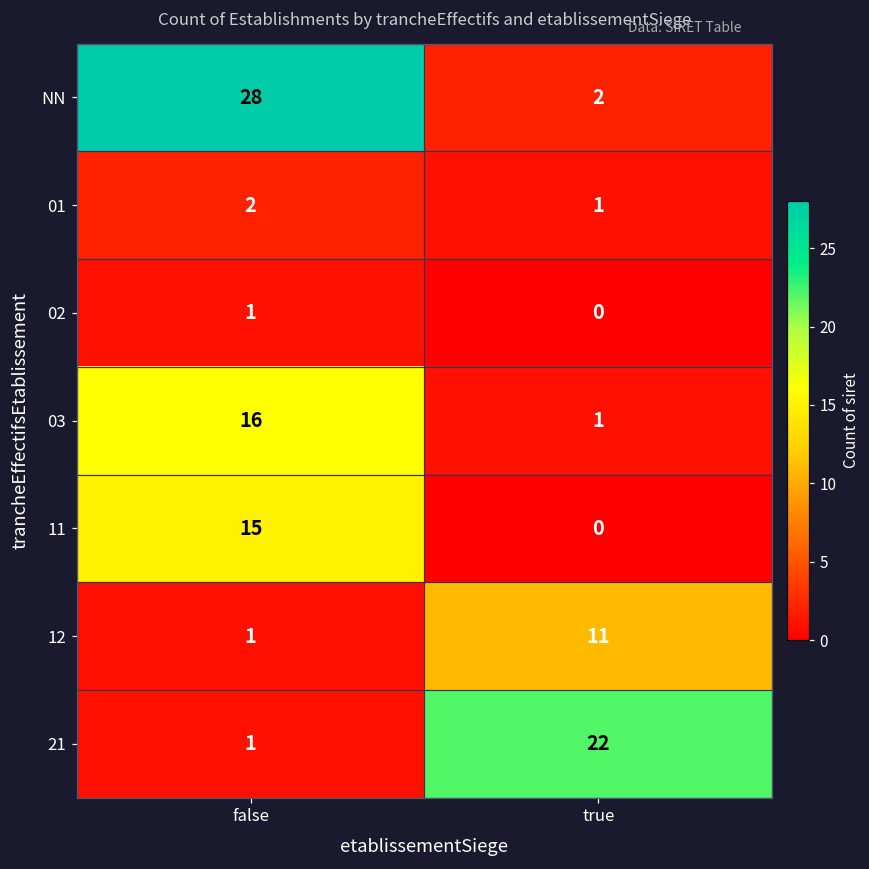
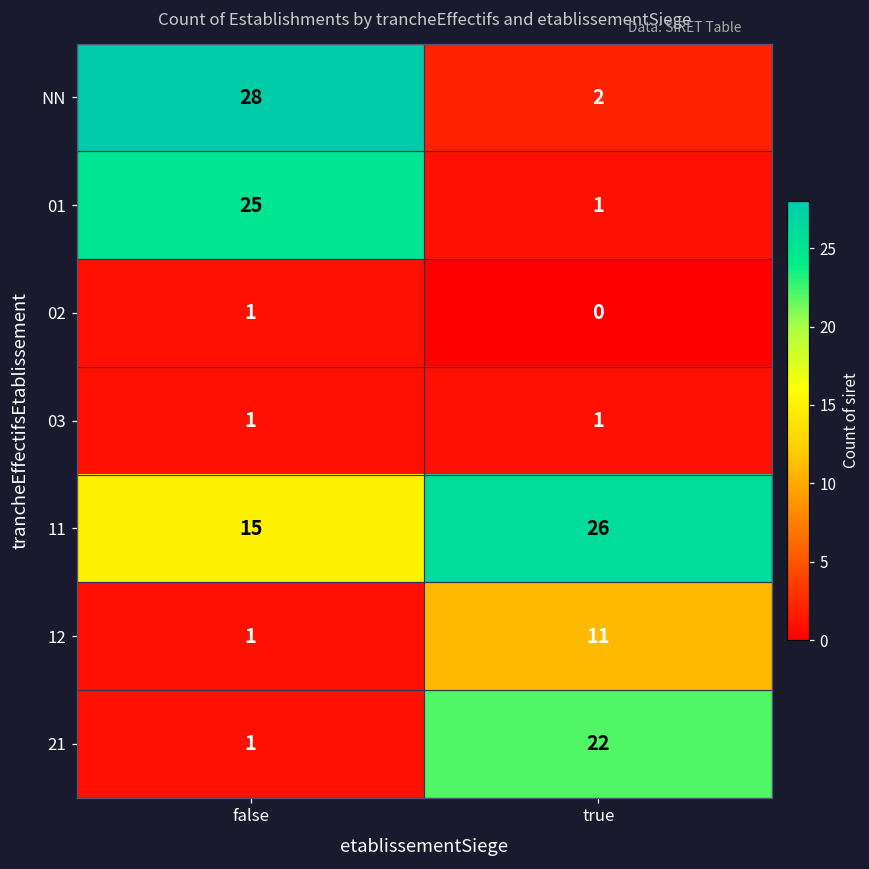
  {
    "NN": {
      "false": 28,
      "true": 2
    },
    "01": {
-     "false": 2,
+     "false": 25,
      "true": 1
    },
    "02": {
      "false": 1,
      "true": 0
    },
    "03": {
-     "false": 16,
+     "false": 1,
      "true": 1
    },
    "11": {
      "false": 15,
-     "true": 0
+     "true": 26
    },
    "12": {
      "false": 1,
      "true": 11
    },
    "21": {
      "false": 1,
      "true": 22
    }
  }
